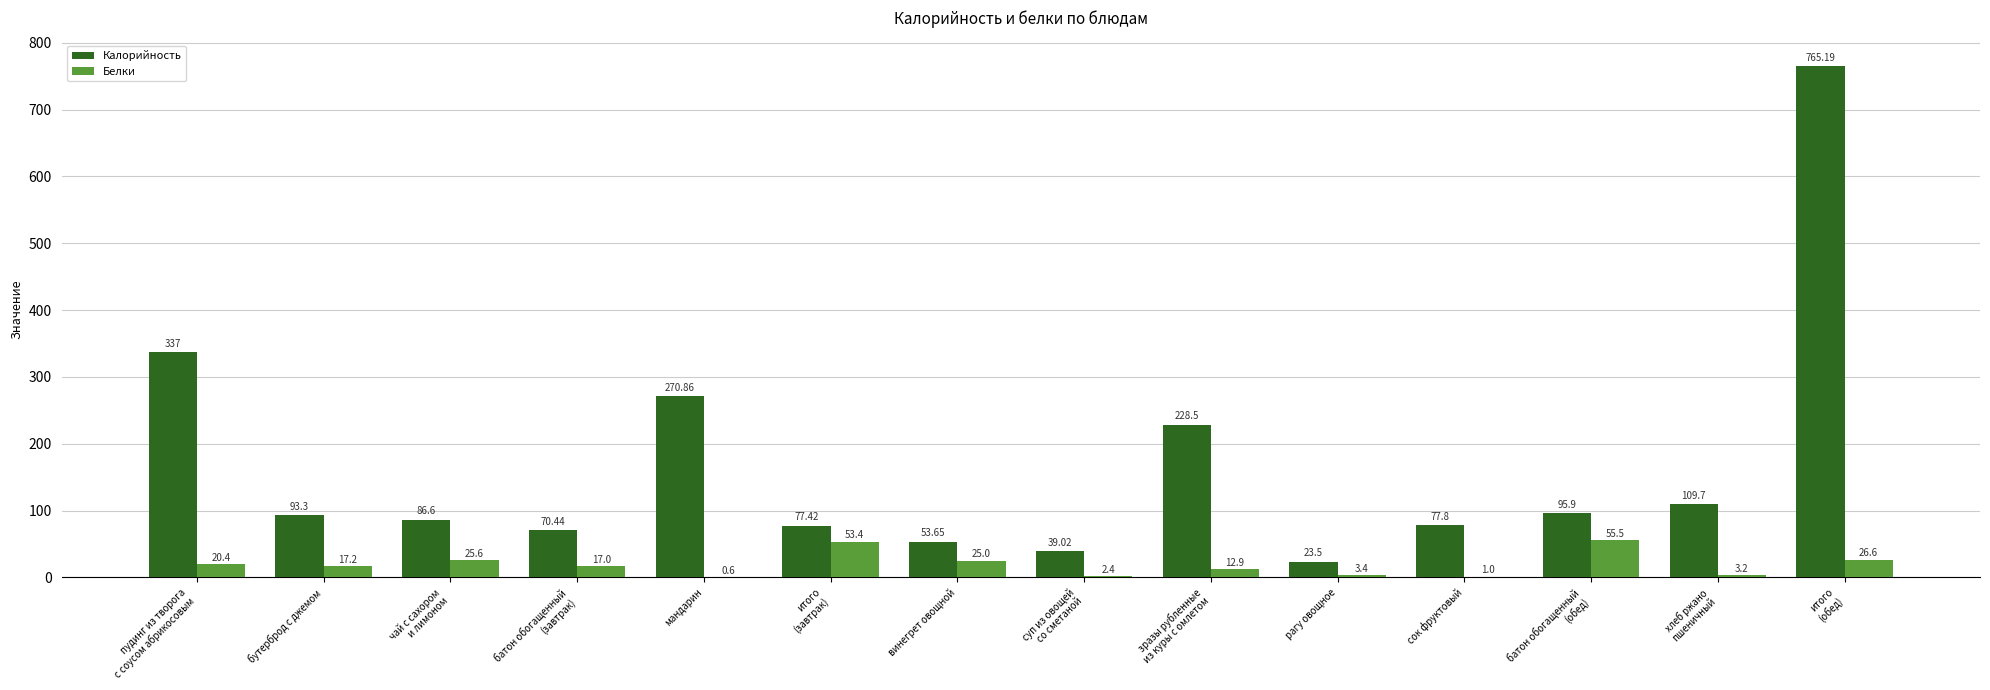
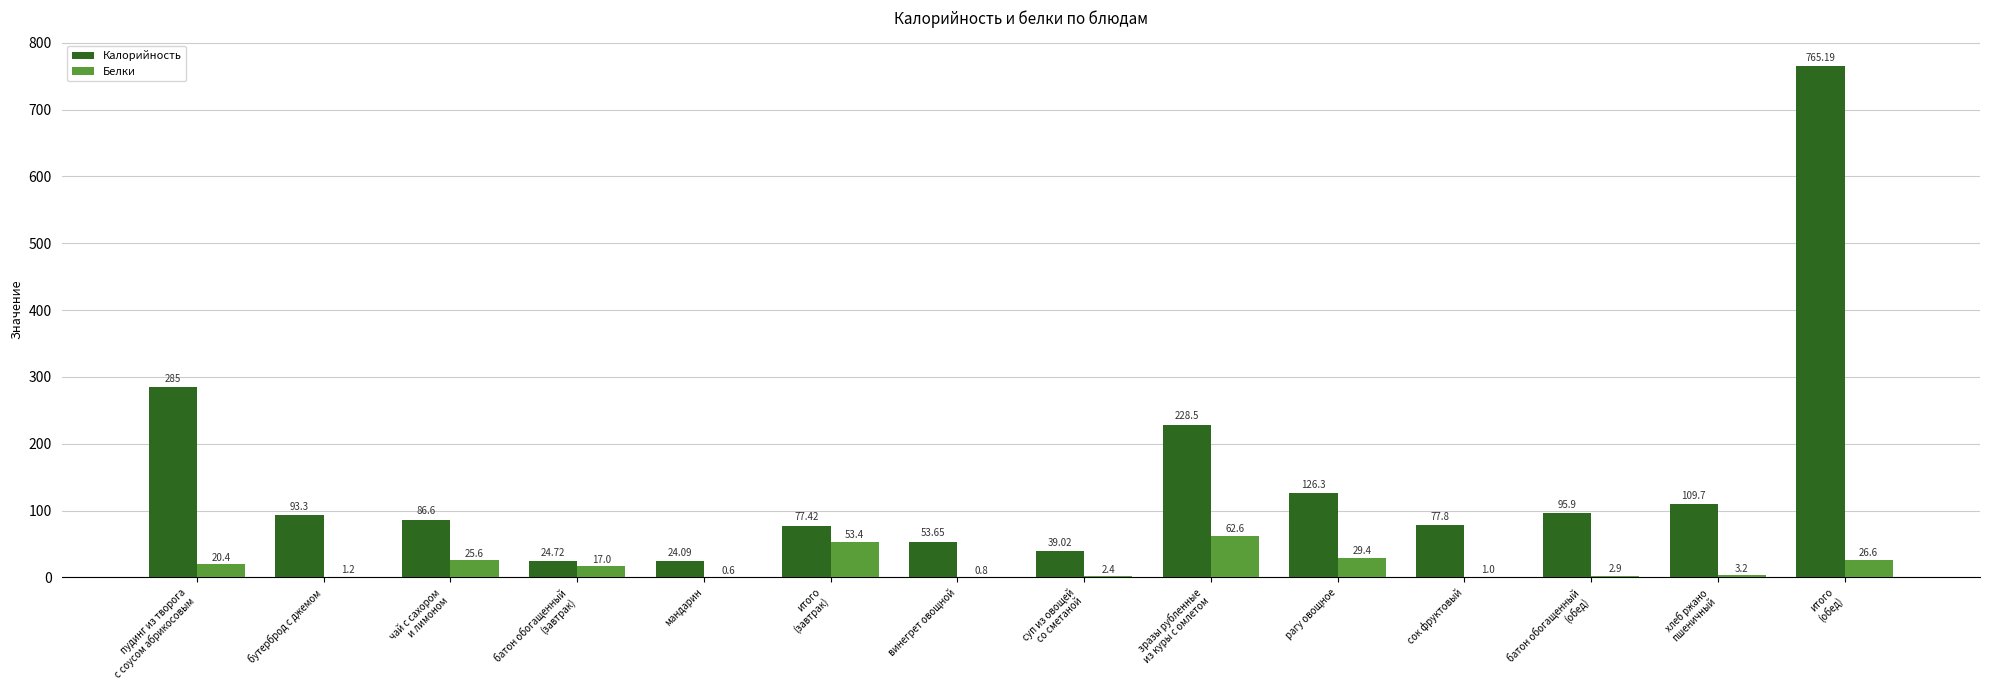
  {
    "Калорийность": {
-     "пудинг из творога с соусом абрикосовым": 337,
+     "пудинг из творога с соусом абрикосовым": 285,
      "бутерброд с джемом": 93.3,
      "чай с сахором и лимоном": 86.6,
-     "батон обогащенный (завтрак)": 70.44,
-     "мандарин": 270.86,
+     "батон обогащенный (завтрак)": 24.72,
+     "мандарин": 24.09,
      "итого (завтрак)": 77.42,
      "винегрет овощной": 53.65,
      "суп из овощей со сметаной": 39.02,
      "зразы рубленные из куры с омлетом": 228.5,
-     "рагу овощное": 23.5,
+     "рагу овощное": 126.3,
      "сок фруктовый": 77.8,
      "батон обогащенный (обед)": 95.9,
      "хлеб ржано пшеничный": 109.7,
      "итого (обед)": 765.19
    },
    "Белки": {
      "пудинг из творога с соусом абрикосовым": 20.4,
-     "бутерброд с джемом": 17.2,
+     "бутерброд с джемом": 1.2,
      "чай с сахором и лимоном": 25.6,
      "батон обогащенный (завтрак)": 17.0,
      "мандарин": 0.6,
      "итого (завтрак)": 53.4,
-     "винегрет овощной": 25.0,
+     "винегрет овощной": 0.8,
      "суп из овощей со сметаной": 2.4,
-     "зразы рубленные из куры с омлетом": 12.9,
-     "рагу овощное": 3.4,
+     "зразы рубленные из куры с омлетом": 62.6,
+     "рагу овощное": 29.4,
      "сок фруктовый": 1.0,
-     "батон обогащенный (обед)": 55.5,
+     "батон обогащенный (обед)": 2.9,
      "хлеб ржано пшеничный": 3.2,
      "итого (обед)": 26.6
    }
  }
